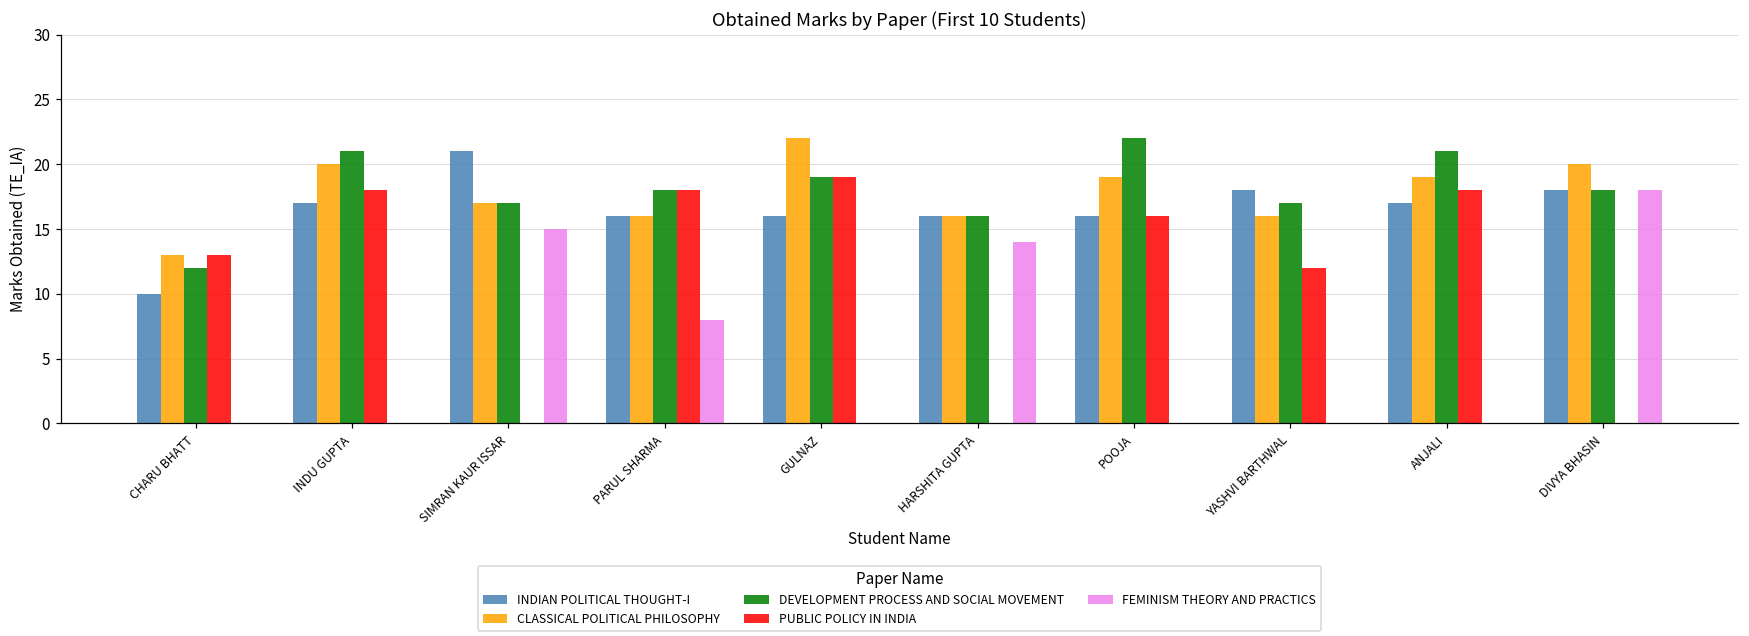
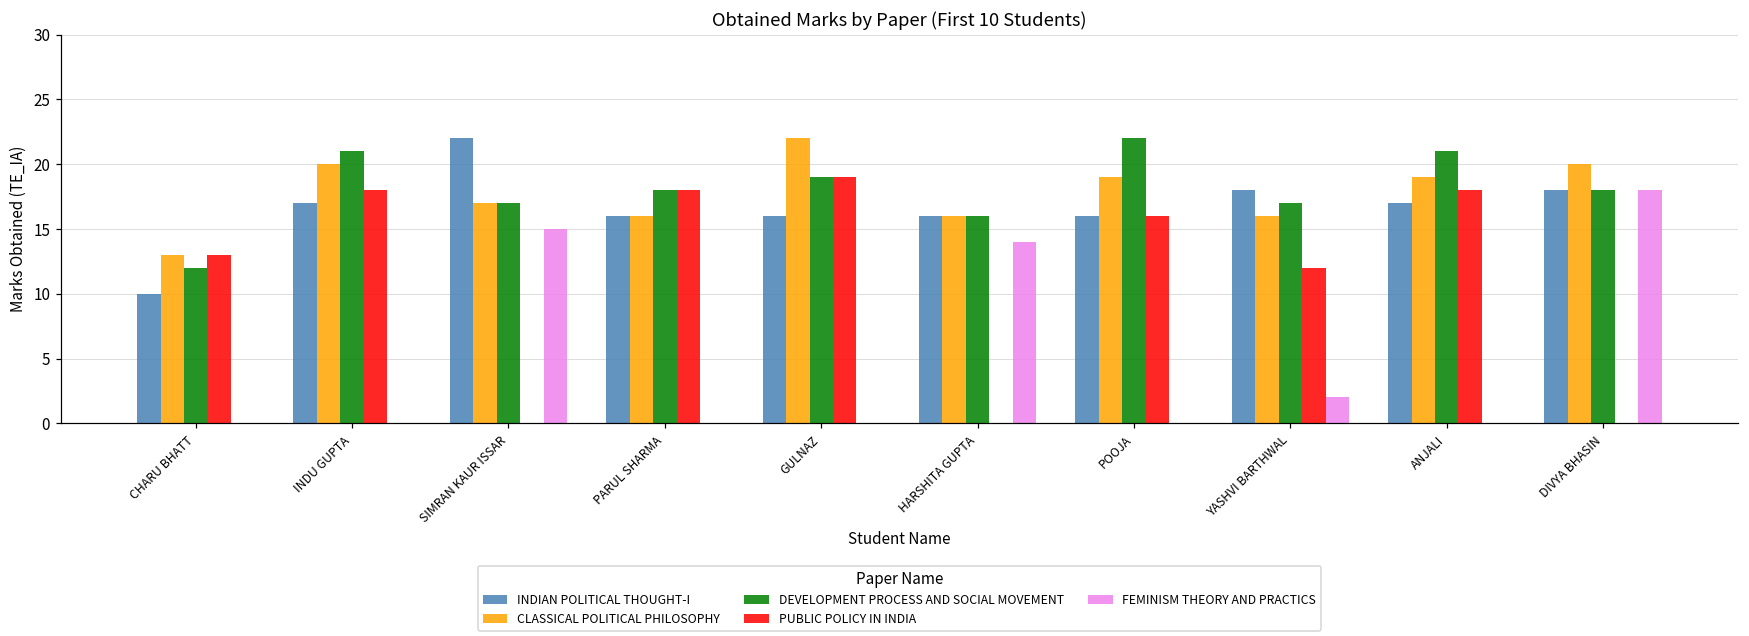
  {
    "INDIAN POLITICAL THOUGHT-I": {
      "CHARU BHATT": 10,
      "INDU GUPTA": 17,
-     "SIMRAN KAUR ISSAR": 21,
+     "SIMRAN KAUR ISSAR": 22,
      "PARUL SHARMA": 16,
      "GULNAZ": 16,
      "HARSHITA GUPTA": 16,
      "POOJA": 16,
      "YASHVI BARTHWAL": 18,
      "ANJALI": 17,
      "DIVYA BHASIN": 18
    },
    "CLASSICAL POLITICAL PHILOSOPHY": {
      "CHARU BHATT": 13,
      "INDU GUPTA": 20,
      "SIMRAN KAUR ISSAR": 17,
      "PARUL SHARMA": 16,
      "GULNAZ": 22,
      "HARSHITA GUPTA": 16,
      "POOJA": 19,
      "YASHVI BARTHWAL": 16,
      "ANJALI": 19,
      "DIVYA BHASIN": 20
    },
    "DEVELOPMENT PROCESS AND SOCIAL MOVEMENT": {
      "CHARU BHATT": 12,
      "INDU GUPTA": 21,
      "SIMRAN KAUR ISSAR": 17,
      "PARUL SHARMA": 18,
      "GULNAZ": 19,
      "HARSHITA GUPTA": 16,
      "POOJA": 22,
      "YASHVI BARTHWAL": 17,
      "ANJALI": 21,
      "DIVYA BHASIN": 18
    },
    "PUBLIC POLICY IN INDIA": {
      "CHARU BHATT": 13,
      "INDU GUPTA": 18,
      "SIMRAN KAUR ISSAR": 0,
      "PARUL SHARMA": 18,
      "GULNAZ": 19,
      "HARSHITA GUPTA": 0,
      "POOJA": 16,
      "YASHVI BARTHWAL": 12,
      "ANJALI": 18,
      "DIVYA BHASIN": 0
    },
    "FEMINISM THEORY AND PRACTICS": {
      "CHARU BHATT": 0,
      "INDU GUPTA": 0,
      "SIMRAN KAUR ISSAR": 15,
-     "PARUL SHARMA": 8,
+     "PARUL SHARMA": 0,
      "GULNAZ": 0,
      "HARSHITA GUPTA": 14,
      "POOJA": 0,
-     "YASHVI BARTHWAL": 0,
+     "YASHVI BARTHWAL": 2,
      "ANJALI": 0,
      "DIVYA BHASIN": 18
    }
  }
